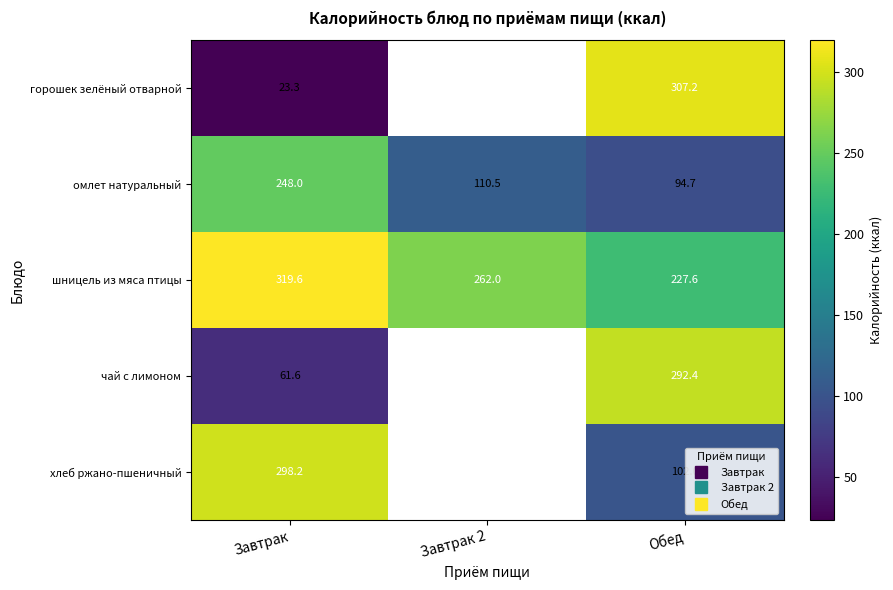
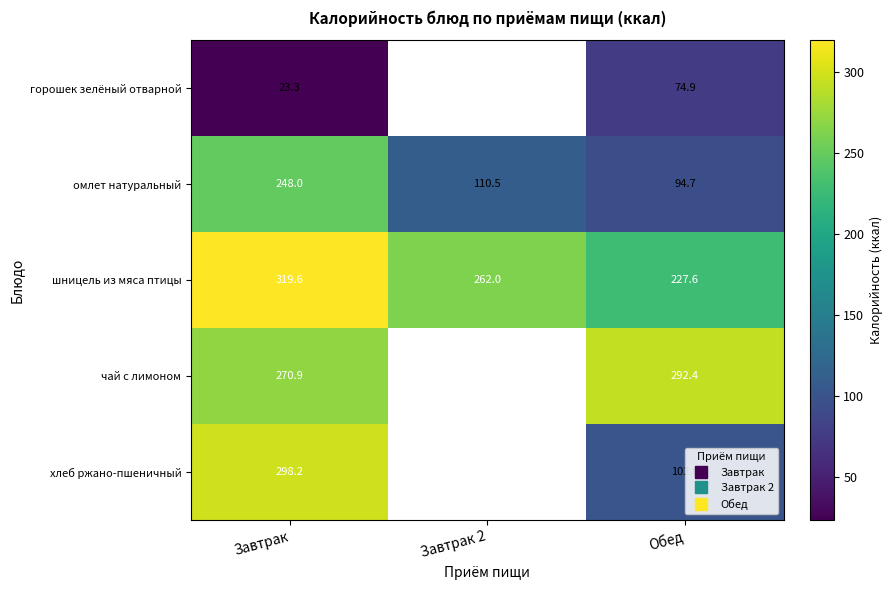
  {
    "горошек зелёный отварной": {
      "Завтрак": 23.3,
-     "Обед": 307.2
+     "Обед": 74.9
    },
    "омлет натуральный": {
      "Завтрак": 248.0,
      "Завтрак 2": 110.5,
      "Обед": 94.7
    },
    "шницель из мяса птицы": {
      "Завтрак": 319.6,
      "Завтрак 2": 262.0,
      "Обед": 227.6
    },
    "чай с лимоном": {
-     "Завтрак": 61.6,
+     "Завтрак": 270.9,
      "Обед": 292.4
    },
    "хлеб ржано-пшеничный": {
      "Завтрак": 298.2
    }
  }
